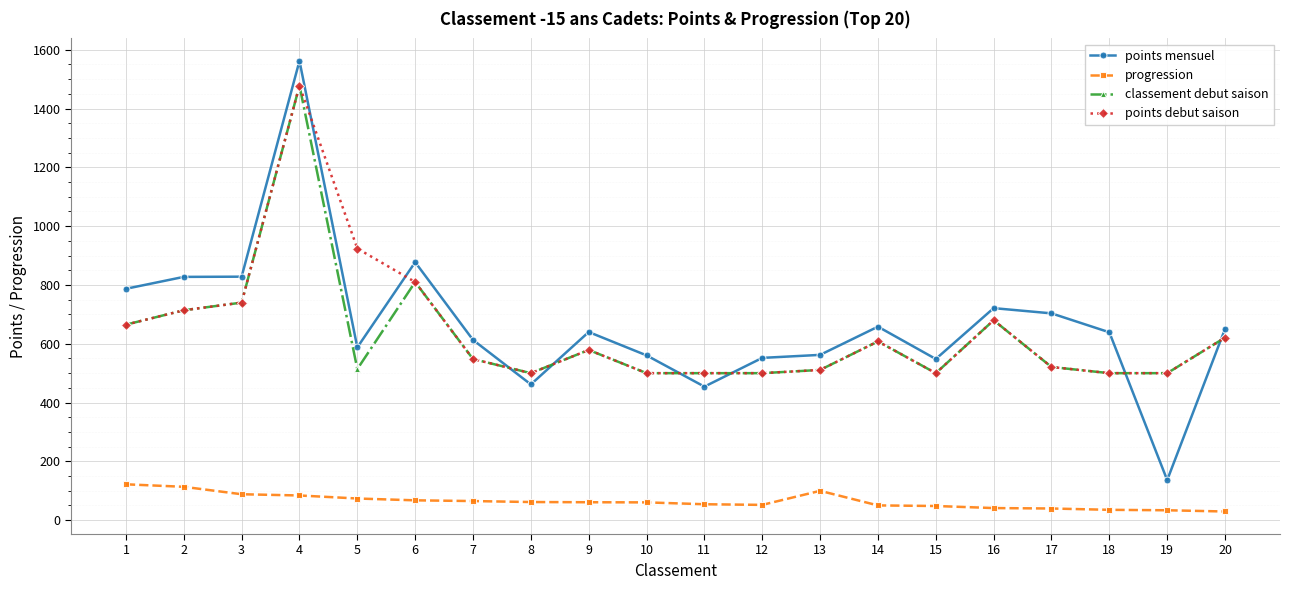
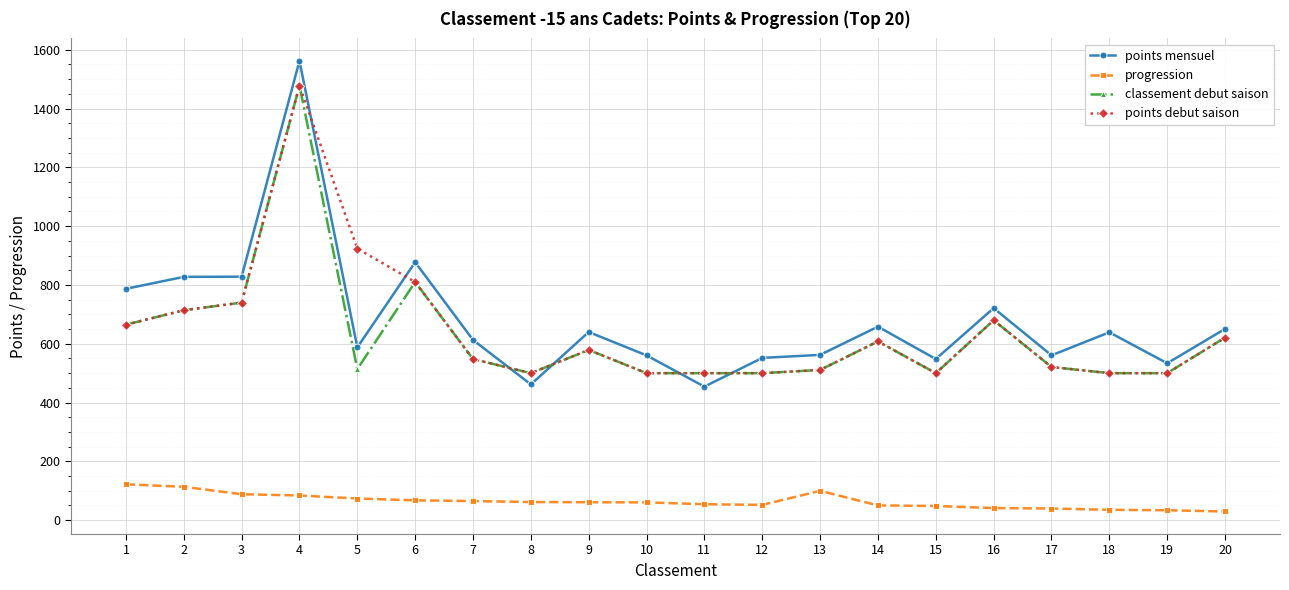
  {
    "points mensuel": {
      "1": 790,
      "2": 830,
      "3": 830,
      "4": 1560,
      "5": 590,
      "6": 880,
      "7": 610,
      "8": 460,
      "9": 640,
      "10": 560,
      "11": 450,
      "12": 550,
      "13": 560,
      "14": 660,
      "15": 550,
      "16": 720,
-     "17": 700,
+     "17": 560,
      "18": 640,
-     "19": 140,
+     "19": 530,
      "20": 650
    },
    "progression": {
      "1": 120,
      "2": 110,
      "3": 90,
      "4": 80,
      "5": 70,
      "6": 70,
      "7": 70,
      "8": 60,
      "9": 60,
      "10": 60,
      "11": 50,
      "12": 50,
      "13": 100,
      "14": 50,
      "15": 50,
      "16": 40,
      "17": 40,
      "18": 40,
      "19": 30,
      "20": 30
    },
    "classement debut saison": {
      "5": 510
    },
    "points debut saison": {
      "5": 920
    }
  }
